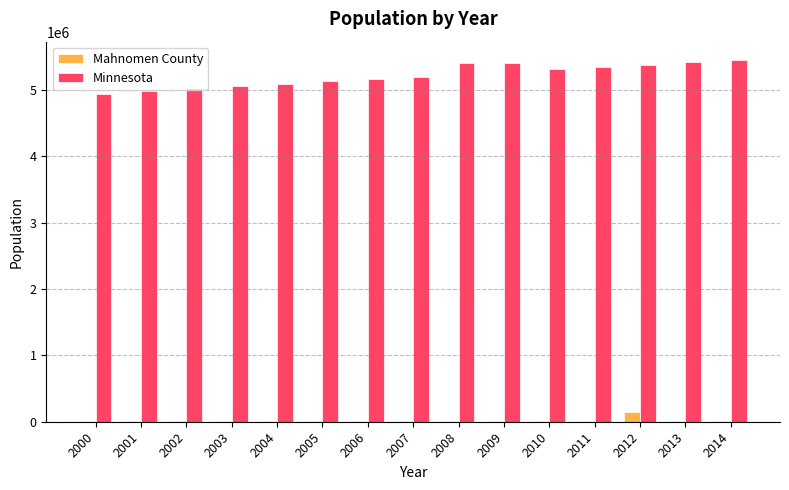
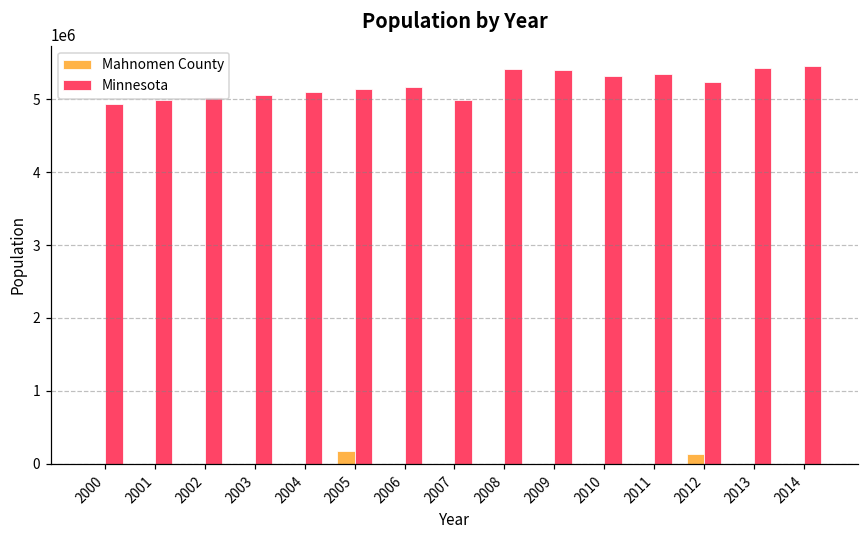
  {
    "Mahnomen County": {
-     "2005": 0,
+     "2005": 200000,
      "2012": 100000
    },
    "Minnesota": {
      "2000": 4900000,
      "2001": 5000000,
      "2003": 5100000,
      "2004": 5100000,
      "2005": 5100000,
      "2006": 5200000,
-     "2007": 5200000,
+     "2007": 5000000,
      "2008": 5400000,
      "2009": 5400000,
      "2010": 5300000,
      "2011": 5300000,
-     "2012": 5400000,
+     "2012": 5200000,
      "2013": 5400000,
      "2014": 5500000
    }
  }
